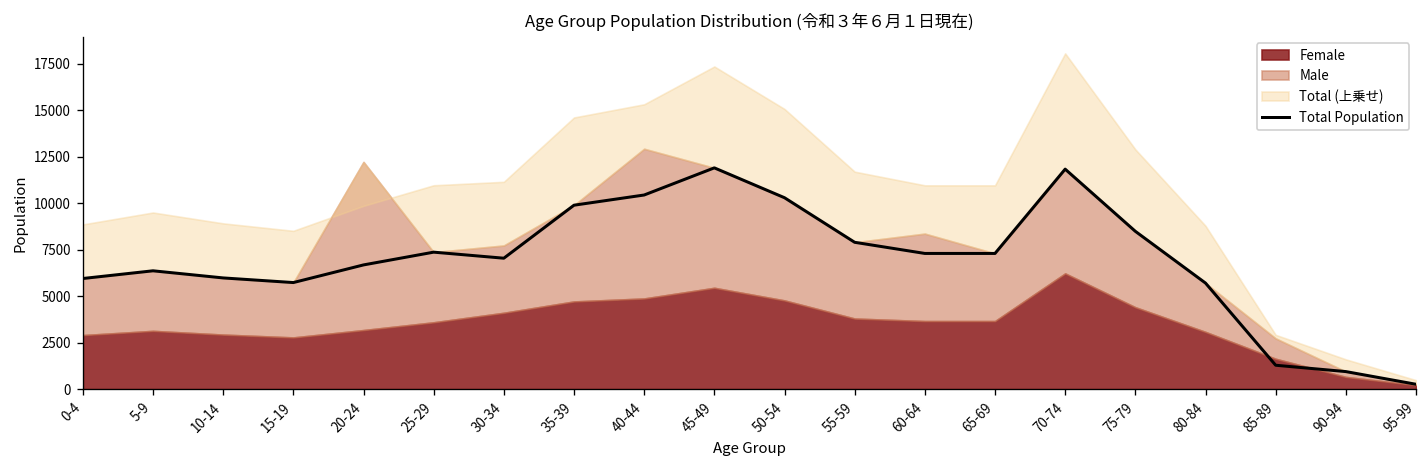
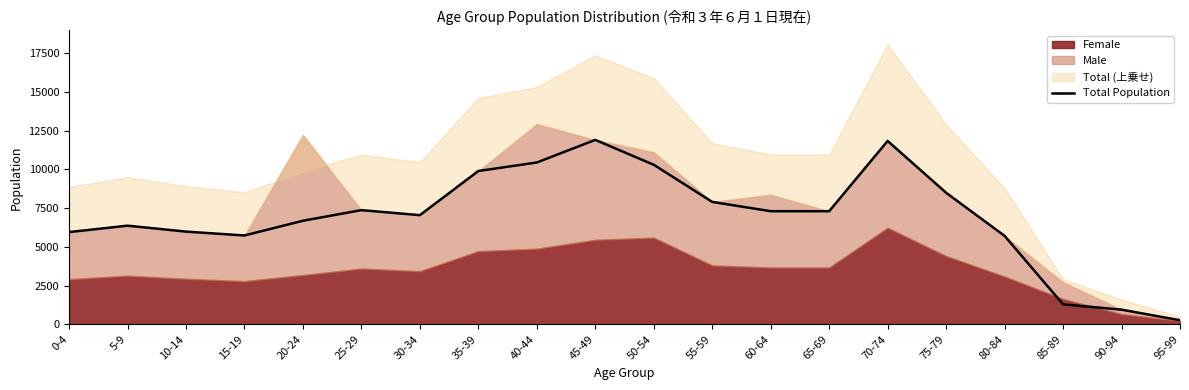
  {
    "Female": {
      "0-4": 2900,
      "5-9": 3100,
      "10-14": 2900,
      "15-19": 2800,
      "20-24": 3200,
      "25-29": 3600,
-     "30-34": 4100,
+     "30-34": 3400,
      "35-39": 4700,
      "40-44": 4900,
      "45-49": 5400,
-     "50-54": 4800,
+     "50-54": 5600,
      "55-59": 3800,
      "60-64": 3700,
      "65-69": 3700,
      "70-74": 6200,
      "75-79": 4400,
      "80-84": 3100,
      "85-89": 1600,
      "90-94": 700
    },
    "Total Population": {
      "20-24": 6700,
      "40-44": 10400,
      "60-64": 7300,
      "85-89": 1300
    },
    "Male": {
      "40-44": 8000,
      "60-64": 4700,
      "85-89": 1100
    },
    "Total (上乗せ)": {
      "0-4": 2900,
      "5-9": 3100,
      "10-14": 2900,
      "15-19": 2800,
      "25-29": 3600,
      "30-34": 3400,
      "35-39": 4700,
      "40-44": 2400,
      "45-49": 5400,
      "50-54": 4800,
      "55-59": 3800,
      "60-64": 2600,
      "65-69": 3700,
      "70-74": 6200,
      "75-79": 4400,
      "80-84": 3100,
      "85-89": 200,
      "90-94": 700,
      "95-99": 200
    }
  }
